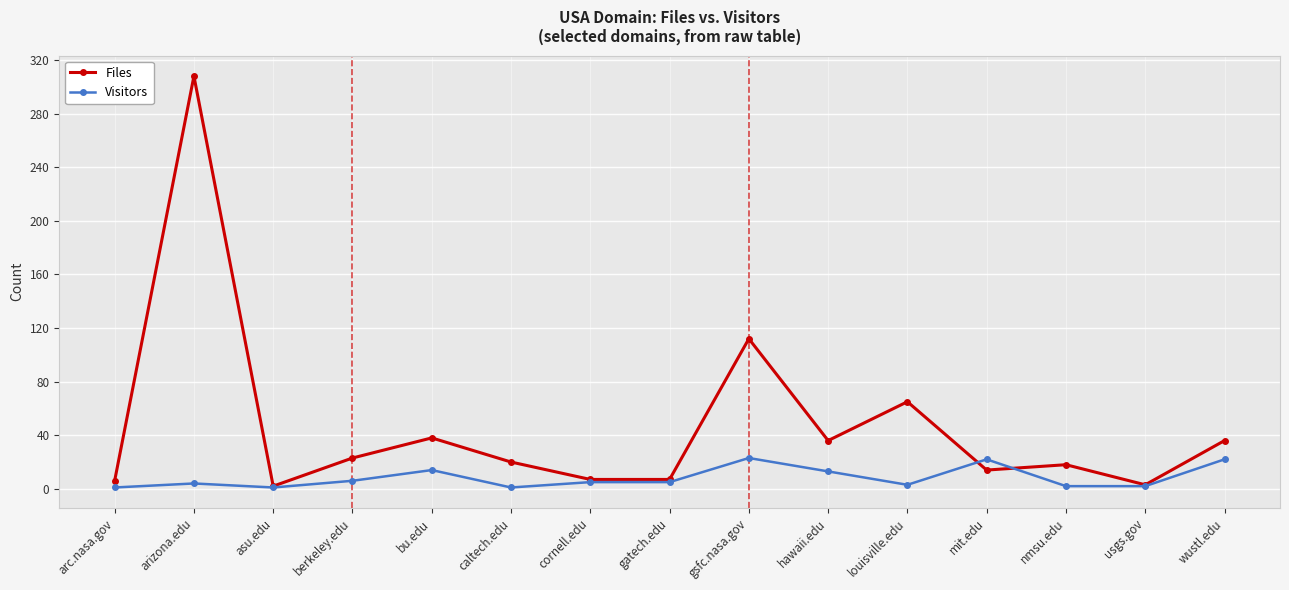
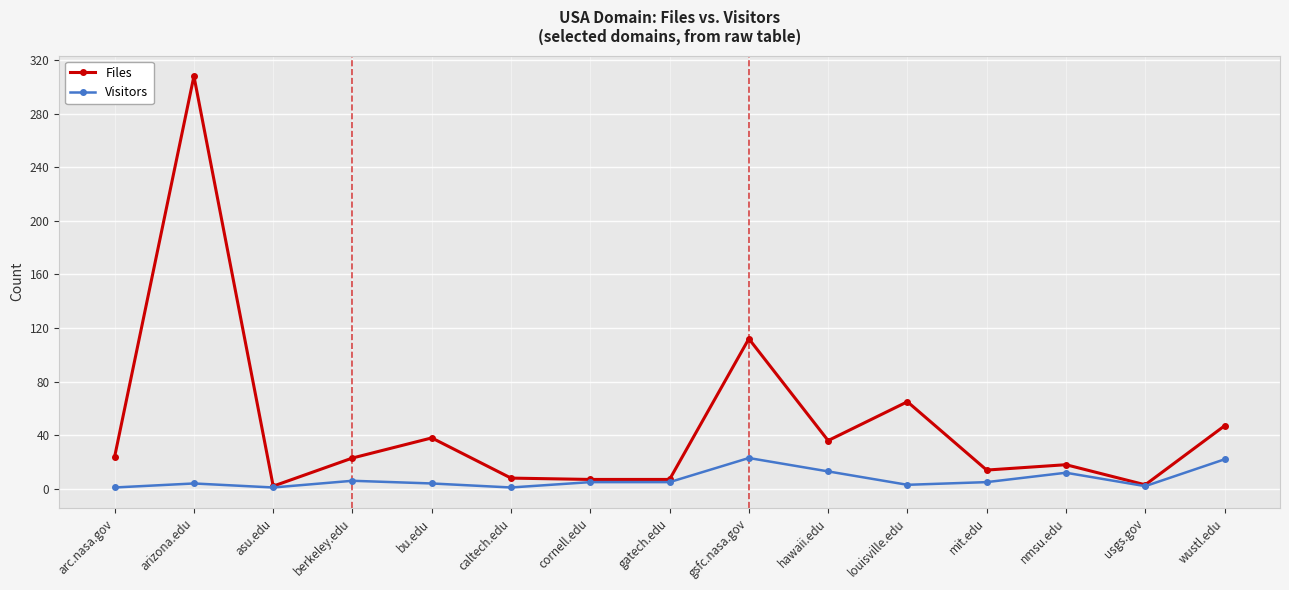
  {
    "Files": {
-     "arc.nasa.gov": 6,
+     "arc.nasa.gov": 24,
      "arizona.edu": 308,
      "berkeley.edu": 23,
      "bu.edu": 38,
-     "caltech.edu": 20,
+     "caltech.edu": 8,
      "cornell.edu": 7,
      "gatech.edu": 7,
      "gsfc.nasa.gov": 112,
      "hawaii.edu": 36,
      "louisville.edu": 65,
      "mit.edu": 14,
      "nmsu.edu": 18,
-     "wustl.edu": 36
+     "wustl.edu": 47
    },
    "Visitors": {
      "arc.nasa.gov": 1,
      "arizona.edu": 4,
      "berkeley.edu": 6,
-     "bu.edu": 14,
+     "bu.edu": 4,
      "caltech.edu": 1,
      "cornell.edu": 5,
      "gatech.edu": 5,
      "gsfc.nasa.gov": 23,
      "hawaii.edu": 13,
      "louisville.edu": 3,
-     "mit.edu": 22,
-     "nmsu.edu": 2,
+     "mit.edu": 5,
+     "nmsu.edu": 12,
      "wustl.edu": 22
    }
  }
